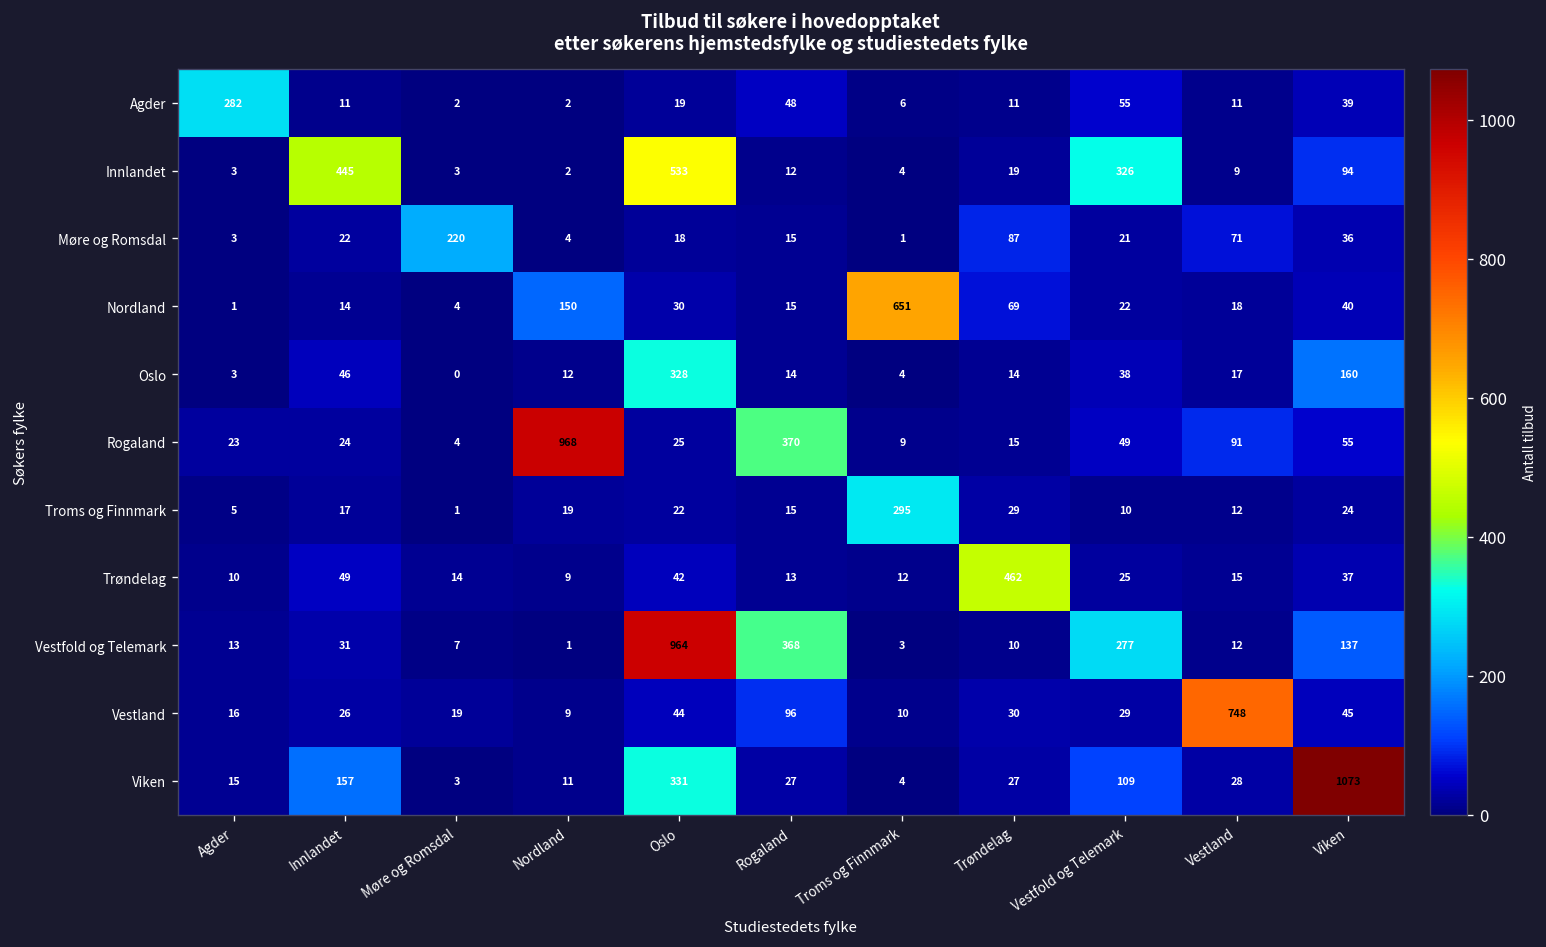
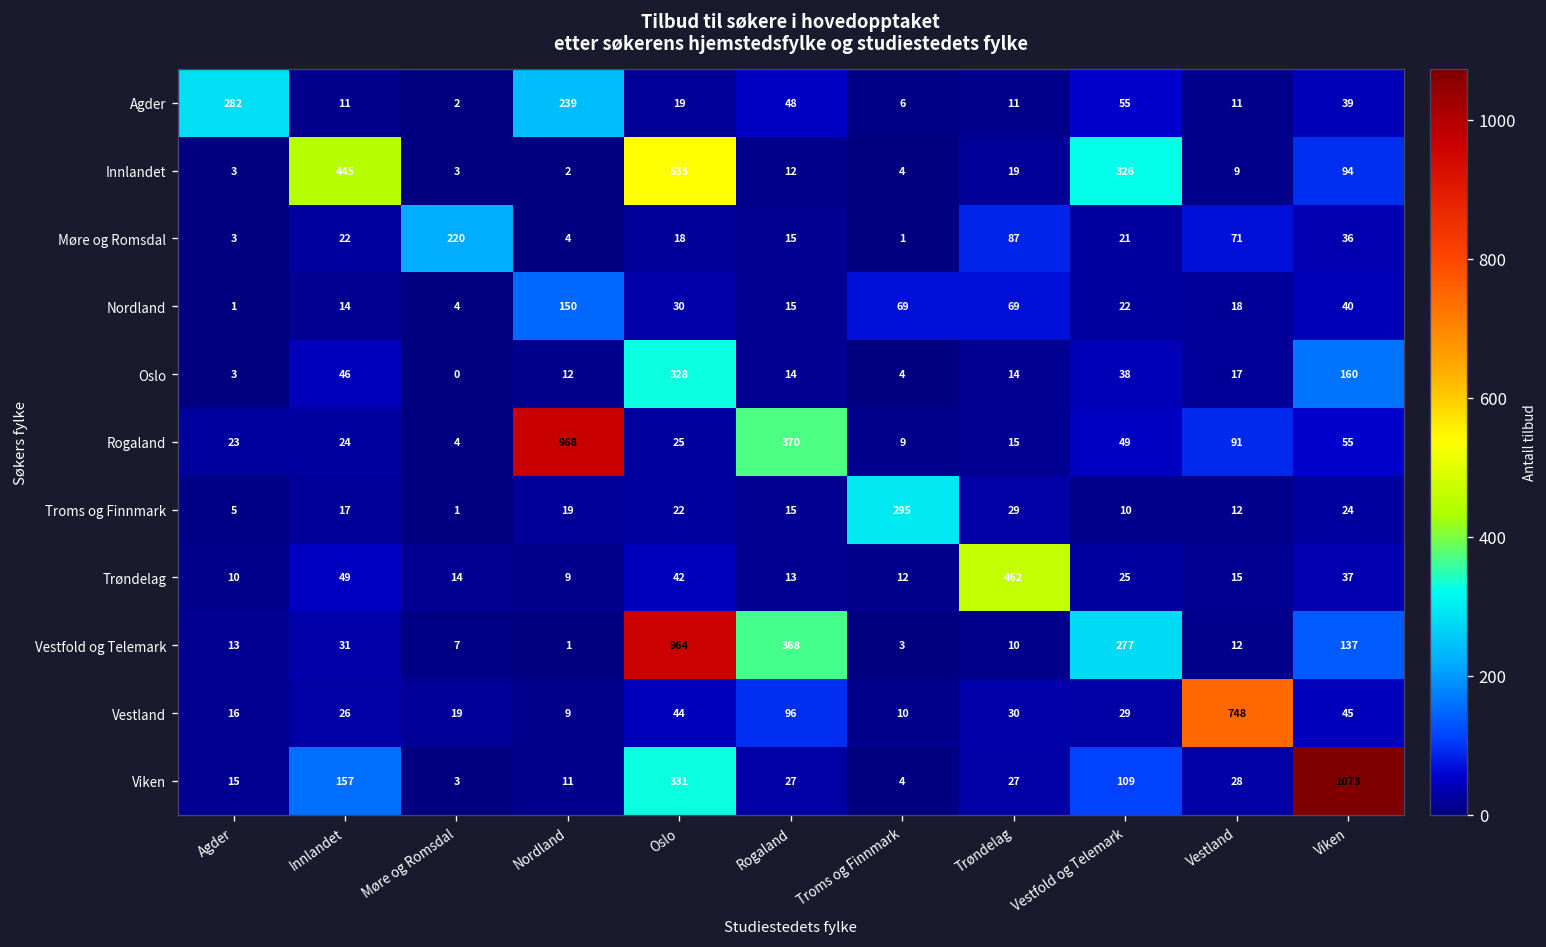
  {
    "Agder": {
      "Agder": 282,
      "Innlandet": 11,
      "Møre og Romsdal": 2,
-     "Nordland": 2,
+     "Nordland": 239,
      "Oslo": 19,
      "Rogaland": 48,
      "Troms og Finnmark": 6,
      "Trøndelag": 11,
      "Vestfold og Telemark": 55,
      "Vestland": 11,
      "Viken": 39
    },
    "Innlandet": {
      "Agder": 3,
      "Innlandet": 445,
      "Møre og Romsdal": 3,
      "Nordland": 2,
      "Oslo": 533,
      "Rogaland": 12,
      "Troms og Finnmark": 4,
      "Trøndelag": 19,
      "Vestfold og Telemark": 326,
      "Vestland": 9,
      "Viken": 94
    },
    "Møre og Romsdal": {
      "Agder": 3,
      "Innlandet": 22,
      "Møre og Romsdal": 220,
      "Nordland": 4,
      "Oslo": 18,
      "Rogaland": 15,
      "Troms og Finnmark": 1,
      "Trøndelag": 87,
      "Vestfold og Telemark": 21,
      "Vestland": 71,
      "Viken": 36
    },
    "Nordland": {
      "Agder": 1,
      "Innlandet": 14,
      "Møre og Romsdal": 4,
      "Nordland": 150,
      "Oslo": 30,
      "Rogaland": 15,
-     "Troms og Finnmark": 651,
+     "Troms og Finnmark": 69,
      "Trøndelag": 69,
      "Vestfold og Telemark": 22,
      "Vestland": 18,
      "Viken": 40
    },
    "Oslo": {
      "Agder": 3,
      "Innlandet": 46,
      "Møre og Romsdal": 0,
      "Nordland": 12,
      "Oslo": 328,
      "Rogaland": 14,
      "Troms og Finnmark": 4,
      "Trøndelag": 14,
      "Vestfold og Telemark": 38,
      "Vestland": 17,
      "Viken": 160
    },
    "Rogaland": {
      "Agder": 23,
      "Innlandet": 24,
      "Møre og Romsdal": 4,
      "Nordland": 968,
      "Oslo": 25,
      "Rogaland": 370,
      "Troms og Finnmark": 9,
      "Trøndelag": 15,
      "Vestfold og Telemark": 49,
      "Vestland": 91,
      "Viken": 55
    },
    "Troms og Finnmark": {
      "Agder": 5,
      "Innlandet": 17,
      "Møre og Romsdal": 1,
      "Nordland": 19,
      "Oslo": 22,
      "Rogaland": 15,
      "Troms og Finnmark": 295,
      "Trøndelag": 29,
      "Vestfold og Telemark": 10,
      "Vestland": 12,
      "Viken": 24
    },
    "Trøndelag": {
      "Agder": 10,
      "Innlandet": 49,
      "Møre og Romsdal": 14,
      "Nordland": 9,
      "Oslo": 42,
      "Rogaland": 13,
      "Troms og Finnmark": 12,
      "Trøndelag": 462,
      "Vestfold og Telemark": 25,
      "Vestland": 15,
      "Viken": 37
    },
    "Vestfold og Telemark": {
      "Agder": 13,
      "Innlandet": 31,
      "Møre og Romsdal": 7,
      "Nordland": 1,
      "Oslo": 964,
      "Rogaland": 368,
      "Troms og Finnmark": 3,
      "Trøndelag": 10,
      "Vestfold og Telemark": 277,
      "Vestland": 12,
      "Viken": 137
    },
    "Vestland": {
      "Agder": 16,
      "Innlandet": 26,
      "Møre og Romsdal": 19,
      "Nordland": 9,
      "Oslo": 44,
      "Rogaland": 96,
      "Troms og Finnmark": 10,
      "Trøndelag": 30,
      "Vestfold og Telemark": 29,
      "Vestland": 748,
      "Viken": 45
    },
    "Viken": {
      "Agder": 15,
      "Innlandet": 157,
      "Møre og Romsdal": 3,
      "Nordland": 11,
      "Oslo": 331,
      "Rogaland": 27,
      "Troms og Finnmark": 4,
      "Trøndelag": 27,
      "Vestfold og Telemark": 109,
      "Vestland": 28,
      "Viken": 1073
    }
  }
